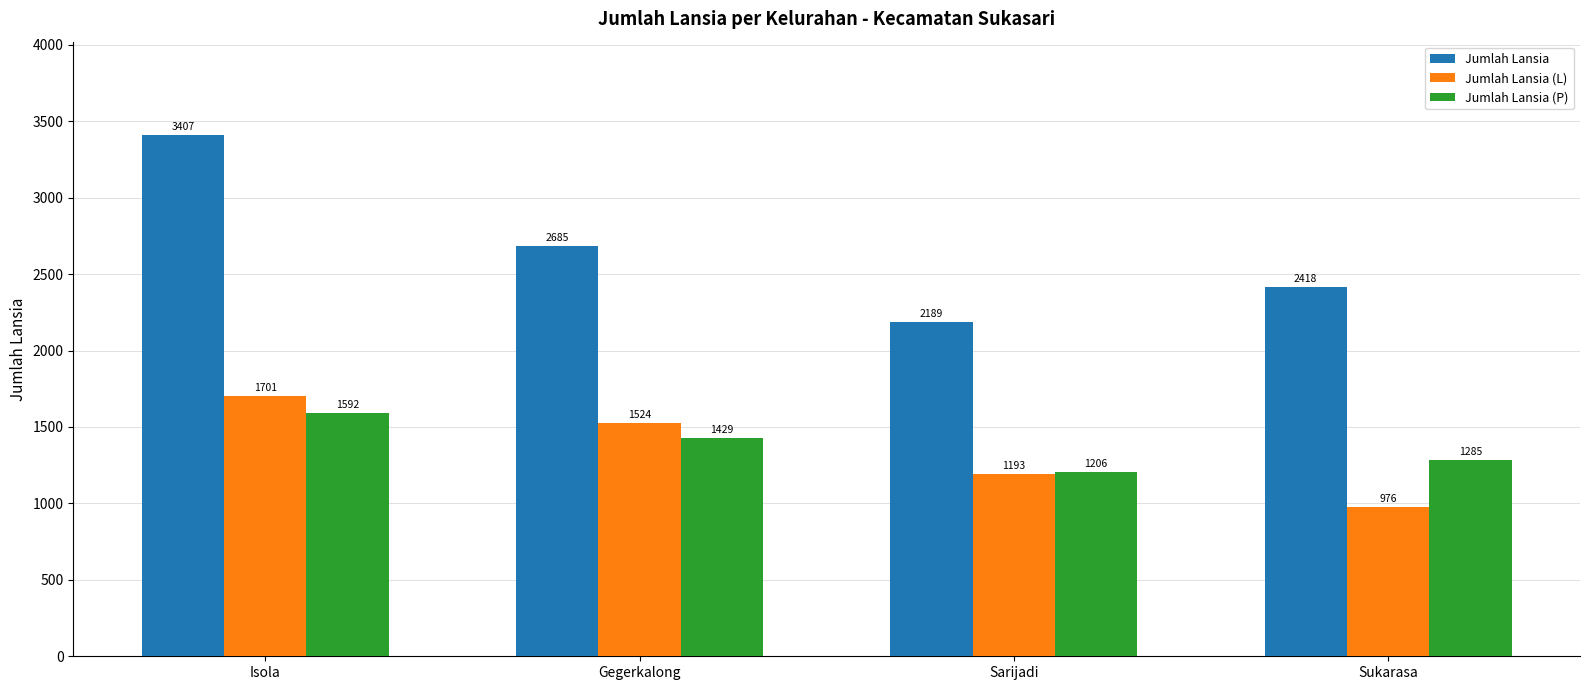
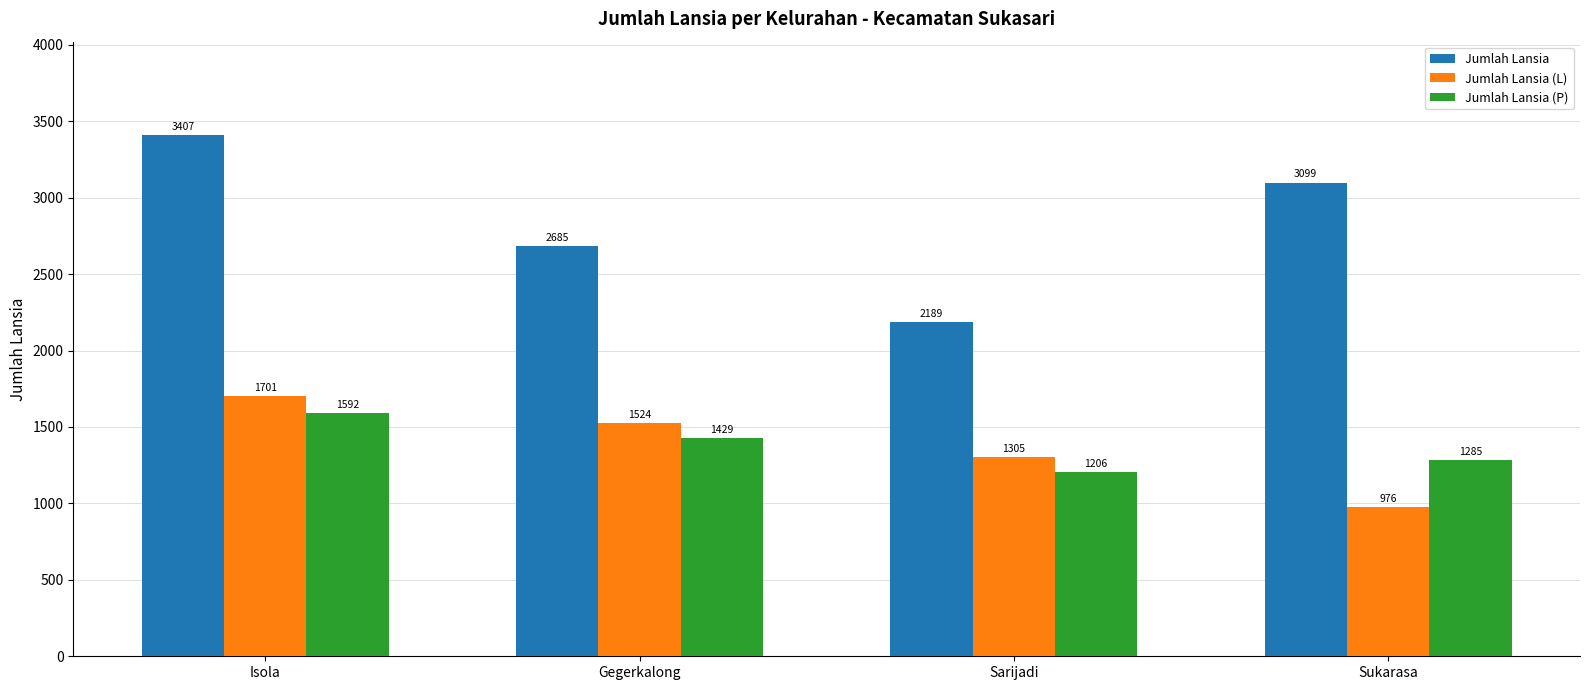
  {
    "Jumlah Lansia": {
      "Isola": 3407,
      "Gegerkalong": 2685,
      "Sarijadi": 2189,
-     "Sukarasa": 2418
+     "Sukarasa": 3099
    },
    "Jumlah Lansia (L)": {
      "Isola": 1701,
      "Gegerkalong": 1524,
-     "Sarijadi": 1193,
+     "Sarijadi": 1305,
      "Sukarasa": 976
    },
    "Jumlah Lansia (P)": {
      "Isola": 1592,
      "Gegerkalong": 1429,
      "Sarijadi": 1206,
      "Sukarasa": 1285
    }
  }
